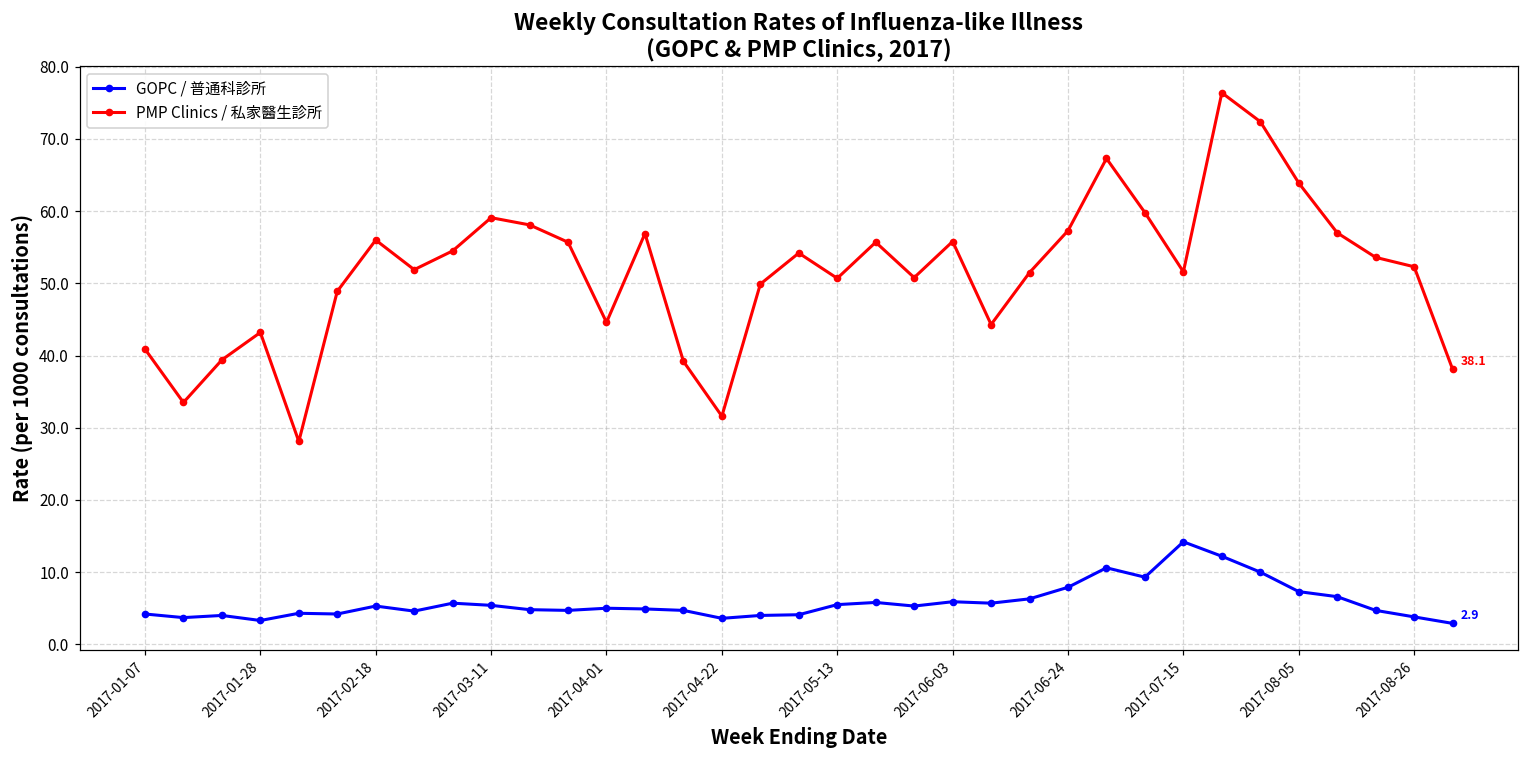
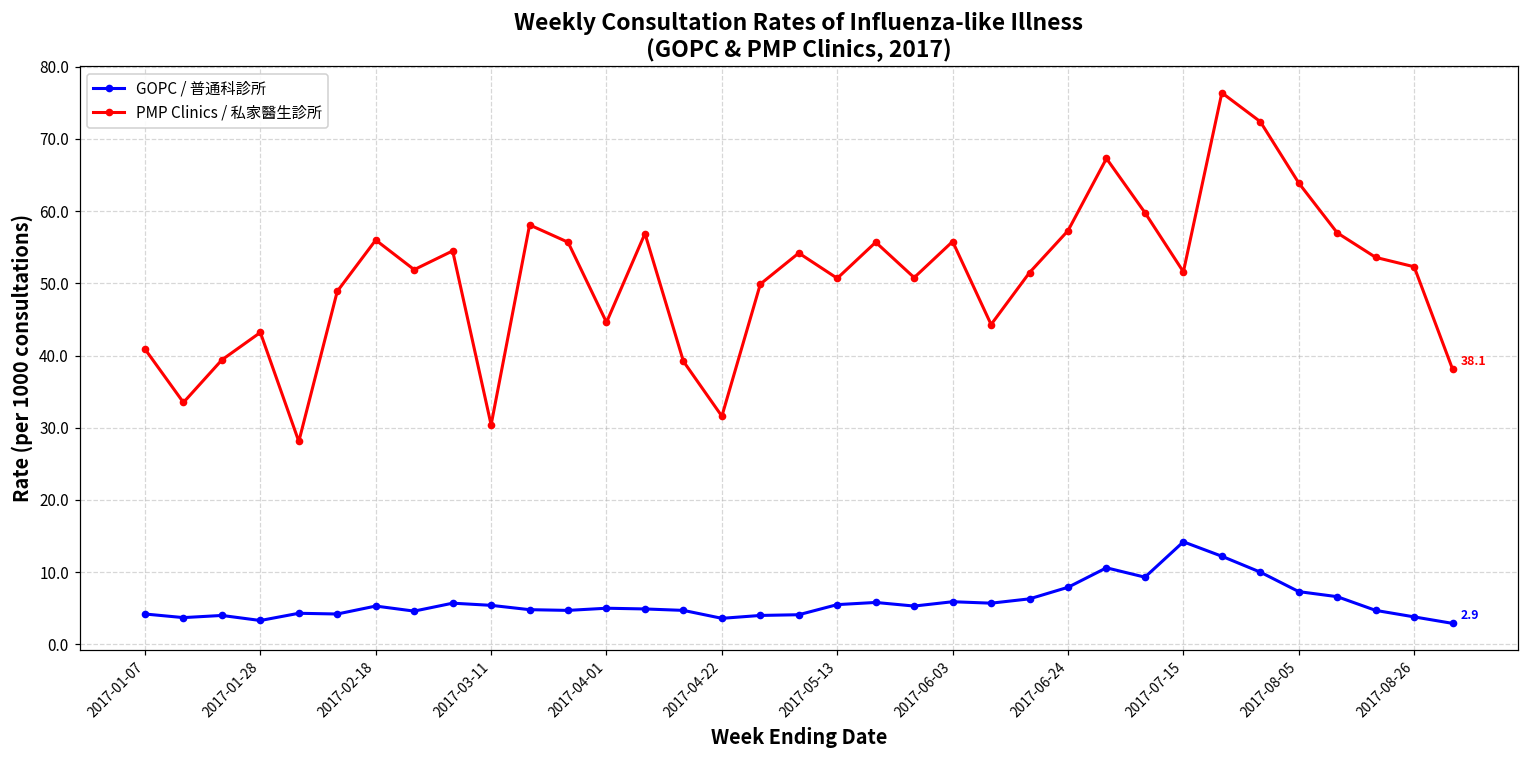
  {
    "GOPC / 普通科診所": {
      "2017-01-07": 4,
      "2017-01-28": 3,
      "2017-02-18": 5,
      "2017-03-11": 5,
      "2017-04-01": 5,
      "2017-04-22": 4,
      "2017-05-13": 6,
      "2017-06-03": 6,
      "2017-06-24": 8,
      "2017-07-15": 14,
      "2017-08-05": 7,
      "2017-08-26": 4
    },
    "PMP Clinics / 私家醫生診所": {
      "2017-01-07": 41,
      "2017-01-28": 43,
      "2017-02-18": 56,
-     "2017-03-11": 59,
+     "2017-03-11": 30,
      "2017-04-01": 45,
      "2017-04-22": 32,
      "2017-05-13": 51,
      "2017-06-03": 56,
      "2017-06-24": 57,
      "2017-07-15": 52,
      "2017-08-05": 64,
      "2017-08-26": 52
    }
  }
